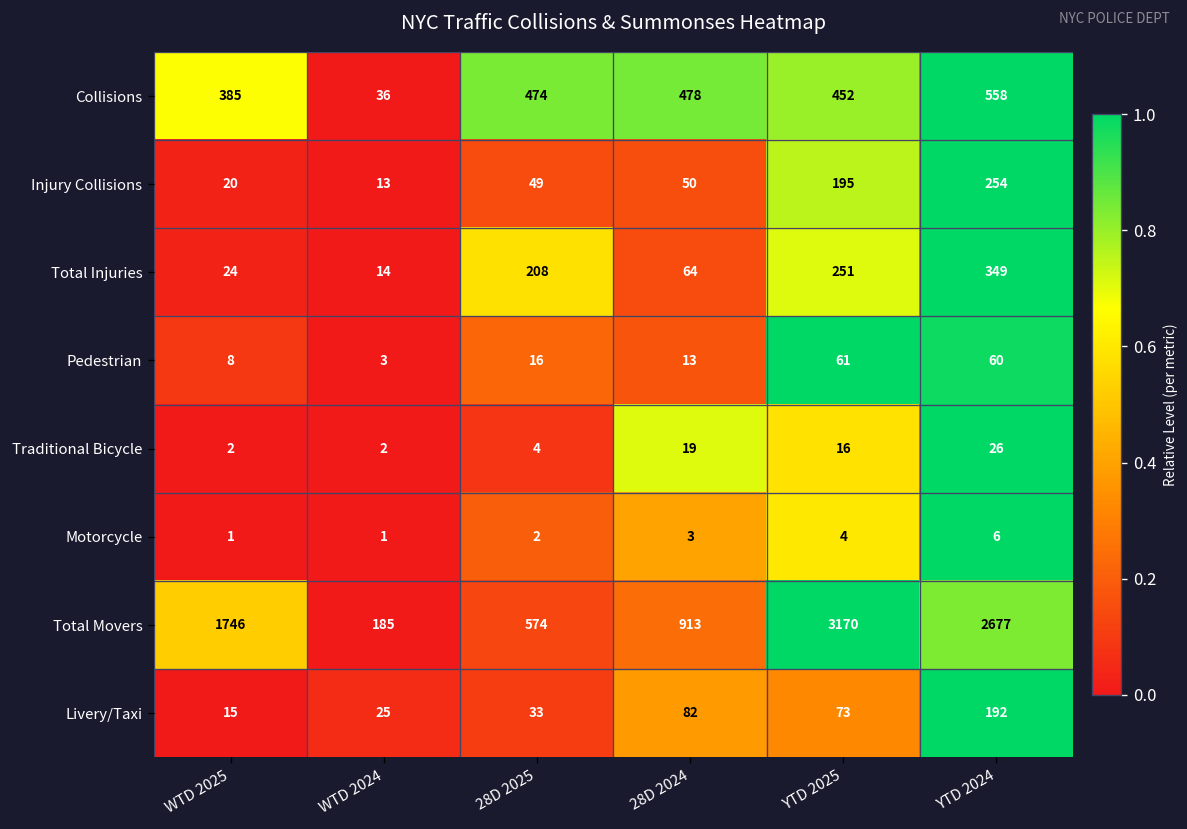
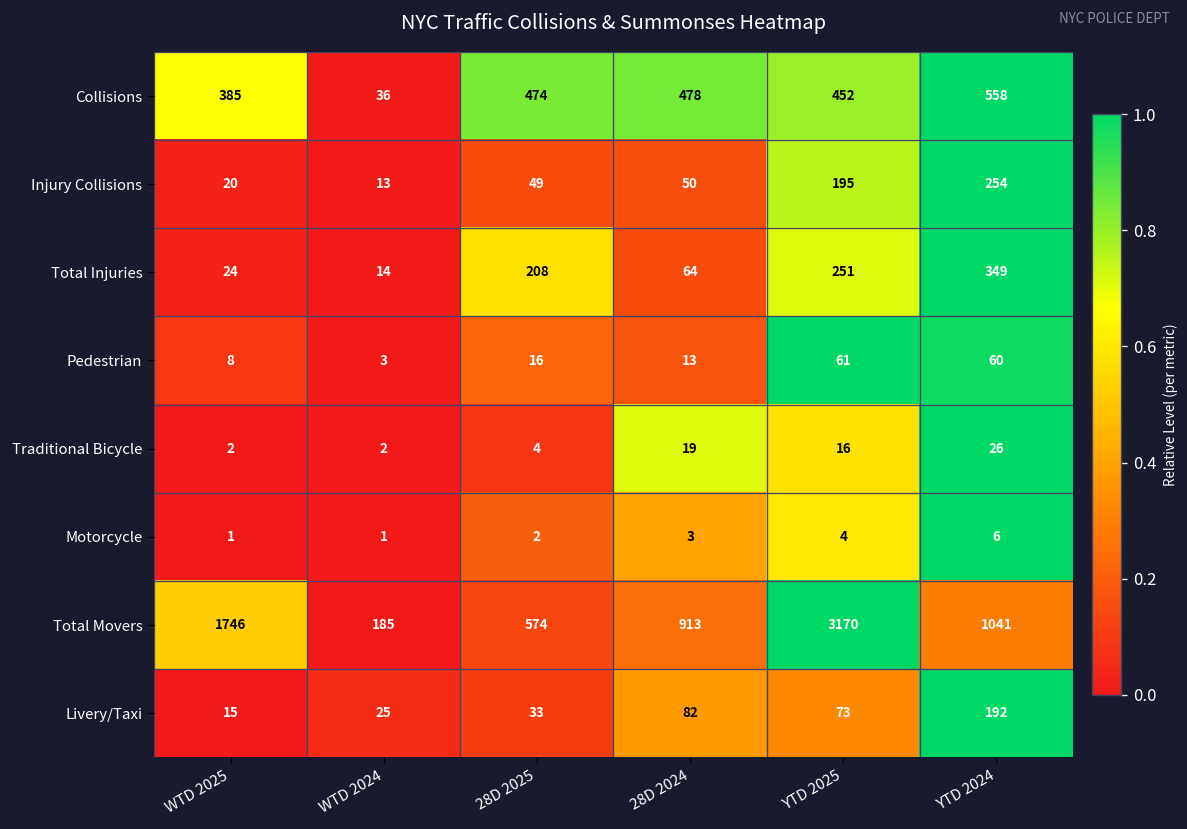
  {
    "Collisions": {
      "WTD 2025": 385,
      "WTD 2024": 36,
      "28D 2025": 474,
      "28D 2024": 478,
      "YTD 2025": 452,
      "YTD 2024": 558
    },
    "Injury Collisions": {
      "WTD 2025": 20,
      "WTD 2024": 13,
      "28D 2025": 49,
      "28D 2024": 50,
      "YTD 2025": 195,
      "YTD 2024": 254
    },
    "Total Injuries": {
      "WTD 2025": 24,
      "WTD 2024": 14,
      "28D 2025": 208,
      "28D 2024": 64,
      "YTD 2025": 251,
      "YTD 2024": 349
    },
    "Pedestrian": {
      "WTD 2025": 8,
      "WTD 2024": 3,
      "28D 2025": 16,
      "28D 2024": 13,
      "YTD 2025": 61,
      "YTD 2024": 60
    },
    "Traditional Bicycle": {
      "WTD 2025": 2,
      "WTD 2024": 2,
      "28D 2025": 4,
      "28D 2024": 19,
      "YTD 2025": 16,
      "YTD 2024": 26
    },
    "Motorcycle": {
      "WTD 2025": 1,
      "WTD 2024": 1,
      "28D 2025": 2,
      "28D 2024": 3,
      "YTD 2025": 4,
      "YTD 2024": 6
    },
    "Total Movers": {
      "WTD 2025": 1746,
      "WTD 2024": 185,
      "28D 2025": 574,
      "28D 2024": 913,
      "YTD 2025": 3170,
-     "YTD 2024": 2677
+     "YTD 2024": 1041
    },
    "Livery/Taxi": {
      "WTD 2025": 15,
      "WTD 2024": 25,
      "28D 2025": 33,
      "28D 2024": 82,
      "YTD 2025": 73,
      "YTD 2024": 192
    }
  }
